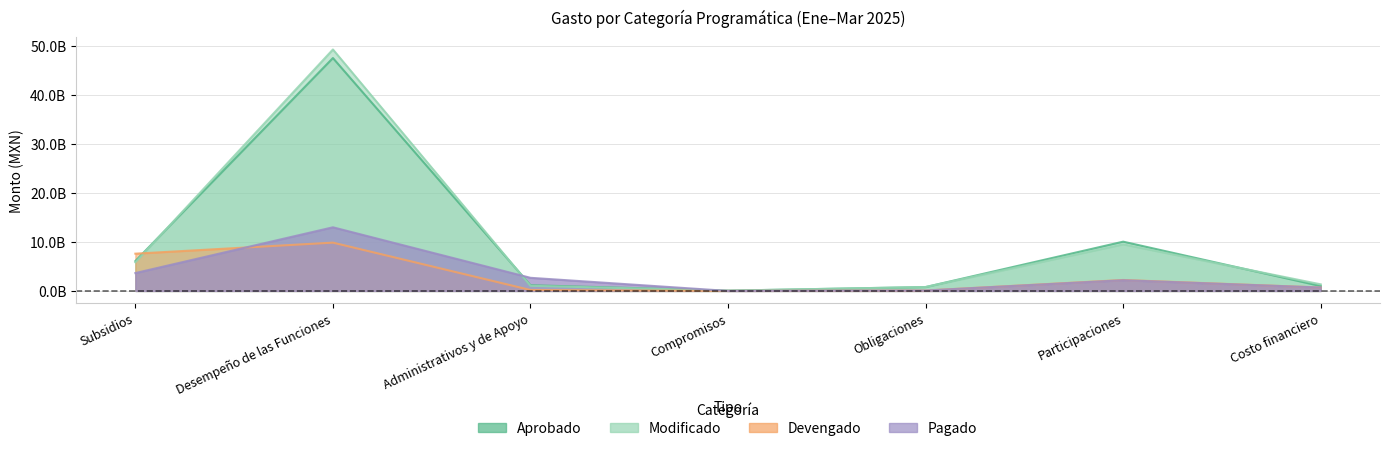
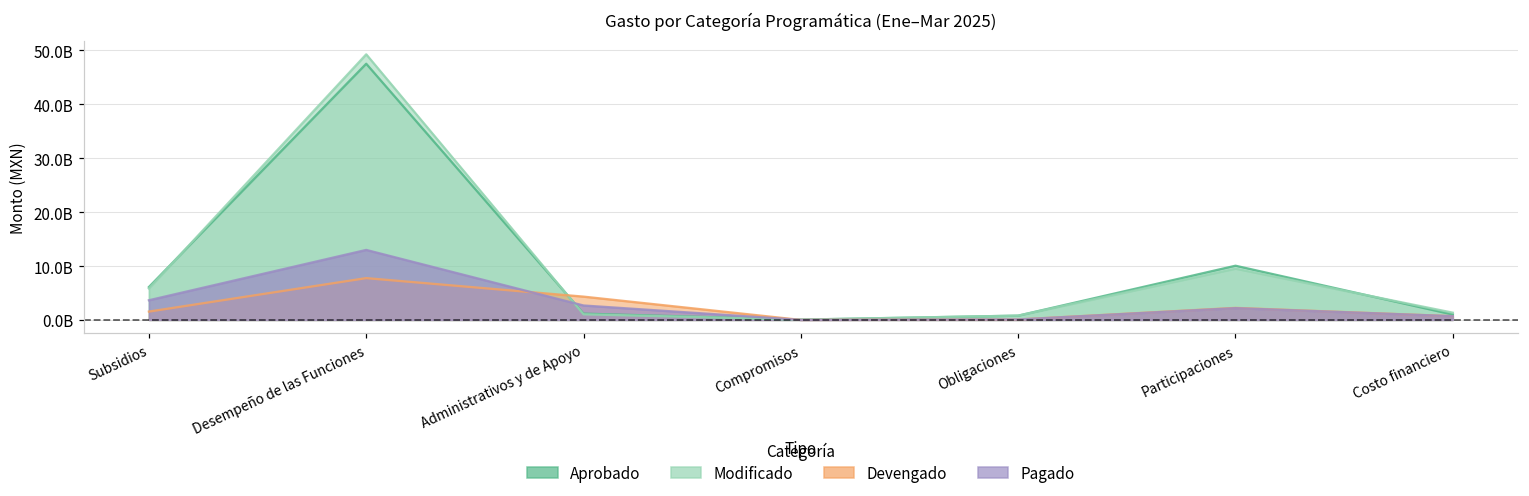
  {
    "Devengado": {
-     "Subsidios": 8000000000,
-     "Desempeño de las Funciones": 10000000000,
-     "Administrativos y de Apoyo": 0
+     "Subsidios": 2000000000,
+     "Desempeño de las Funciones": 8000000000,
+     "Administrativos y de Apoyo": 4000000000
    },
    "Pagado": {
      "Subsidios": 4000000000,
      "Desempeño de las Funciones": 13000000000,
      "Administrativos y de Apoyo": 3000000000
    }
  }
